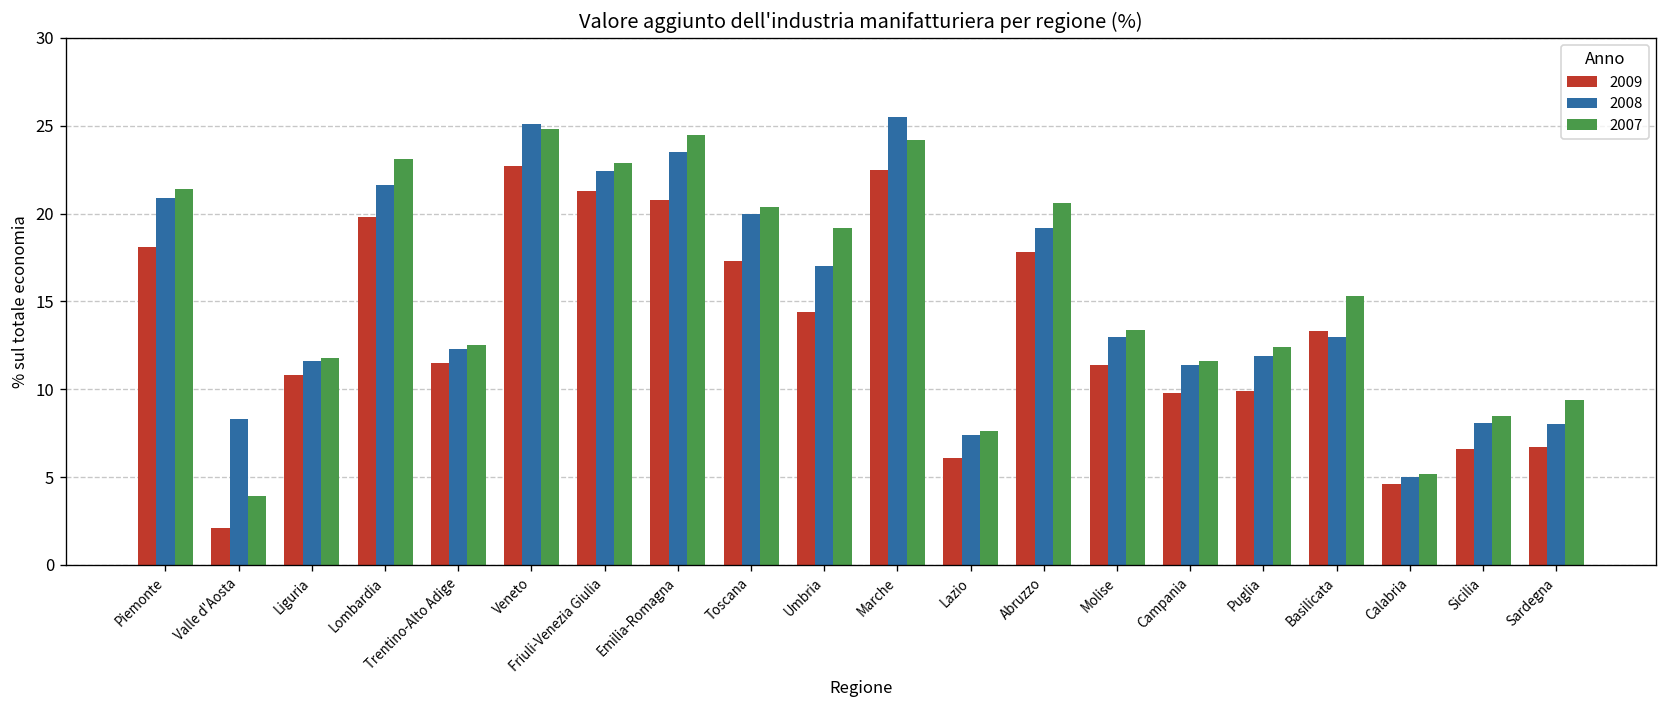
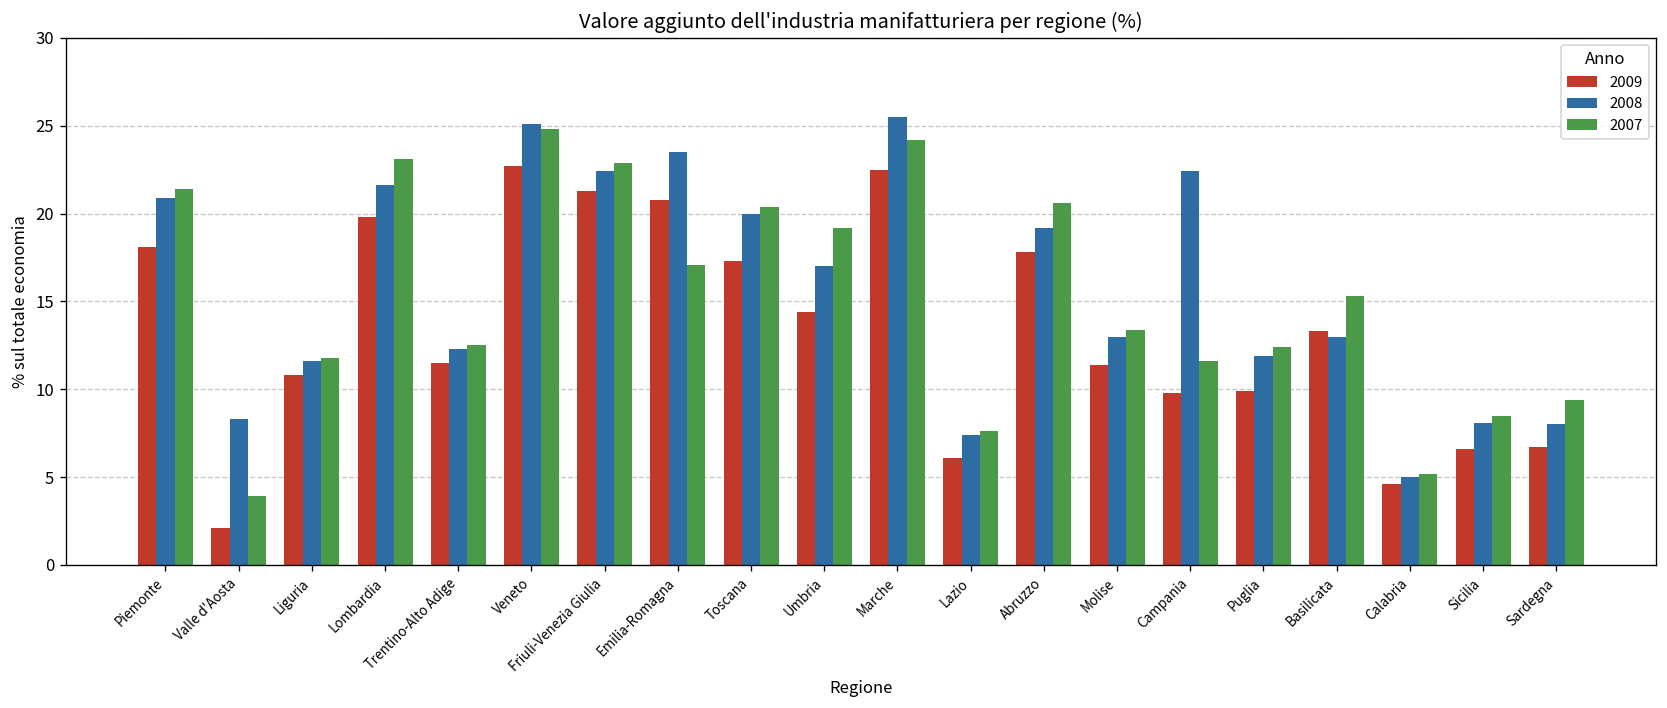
  {
    "2009": {
      "Piemonte": 18.1,
      "Valle d'Aosta": 2.1,
      "Liguria": 10.8,
      "Lombardia": 19.8,
      "Trentino-Alto Adige": 11.5,
      "Veneto": 22.7,
      "Friuli-Venezia Giulia": 21.3,
      "Emilia-Romagna": 20.8,
      "Toscana": 17.3,
      "Umbria": 14.4,
      "Marche": 22.5,
      "Lazio": 6.1,
      "Abruzzo": 17.8,
      "Molise": 11.4,
      "Campania": 9.8,
      "Puglia": 9.9,
      "Basilicata": 13.3,
      "Calabria": 4.6,
      "Sicilia": 6.6,
      "Sardegna": 6.7
    },
    "2008": {
      "Piemonte": 20.9,
      "Valle d'Aosta": 8.3,
      "Liguria": 11.6,
      "Lombardia": 21.6,
      "Trentino-Alto Adige": 12.3,
      "Veneto": 25.1,
      "Friuli-Venezia Giulia": 22.4,
      "Emilia-Romagna": 23.5,
      "Toscana": 20.0,
      "Umbria": 17.0,
      "Marche": 25.5,
      "Lazio": 7.4,
      "Abruzzo": 19.2,
      "Molise": 13.0,
-     "Campania": 11.4,
+     "Campania": 22.4,
      "Puglia": 11.9,
      "Basilicata": 13.0,
      "Calabria": 5.0,
      "Sicilia": 8.1,
      "Sardegna": 8.0
    },
    "2007": {
      "Piemonte": 21.4,
      "Valle d'Aosta": 3.9,
      "Liguria": 11.8,
      "Lombardia": 23.1,
      "Trentino-Alto Adige": 12.5,
      "Veneto": 24.8,
      "Friuli-Venezia Giulia": 22.9,
-     "Emilia-Romagna": 24.5,
+     "Emilia-Romagna": 17.1,
      "Toscana": 20.4,
      "Umbria": 19.2,
      "Marche": 24.2,
      "Lazio": 7.6,
      "Abruzzo": 20.6,
      "Molise": 13.4,
      "Campania": 11.6,
      "Puglia": 12.4,
      "Basilicata": 15.3,
      "Calabria": 5.2,
      "Sicilia": 8.5,
      "Sardegna": 9.4
    }
  }
